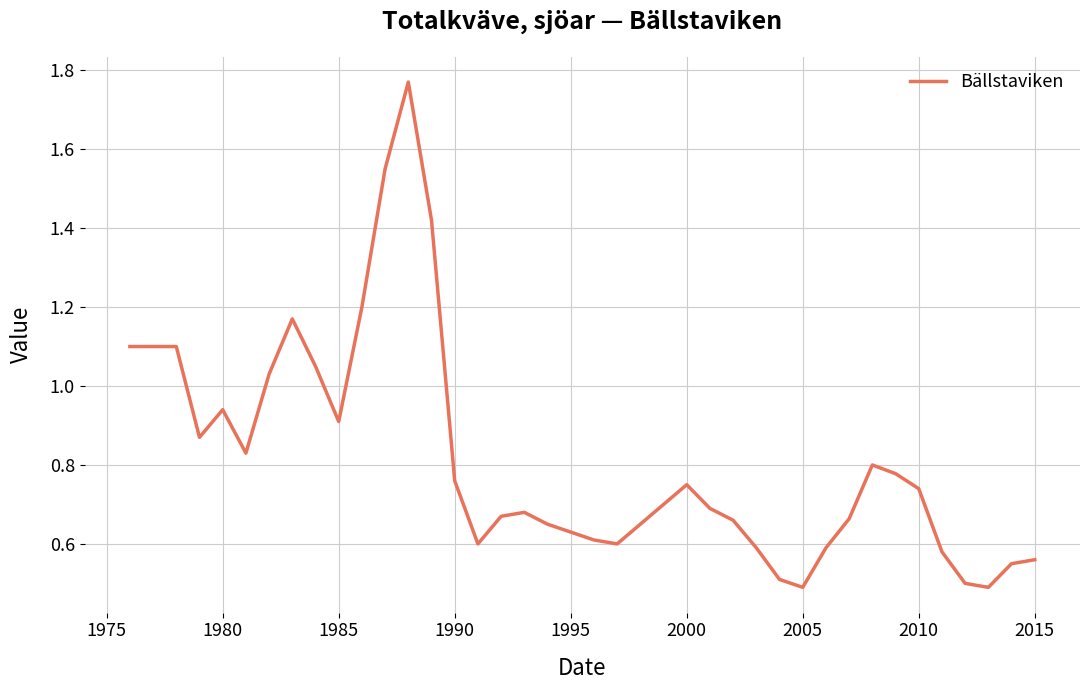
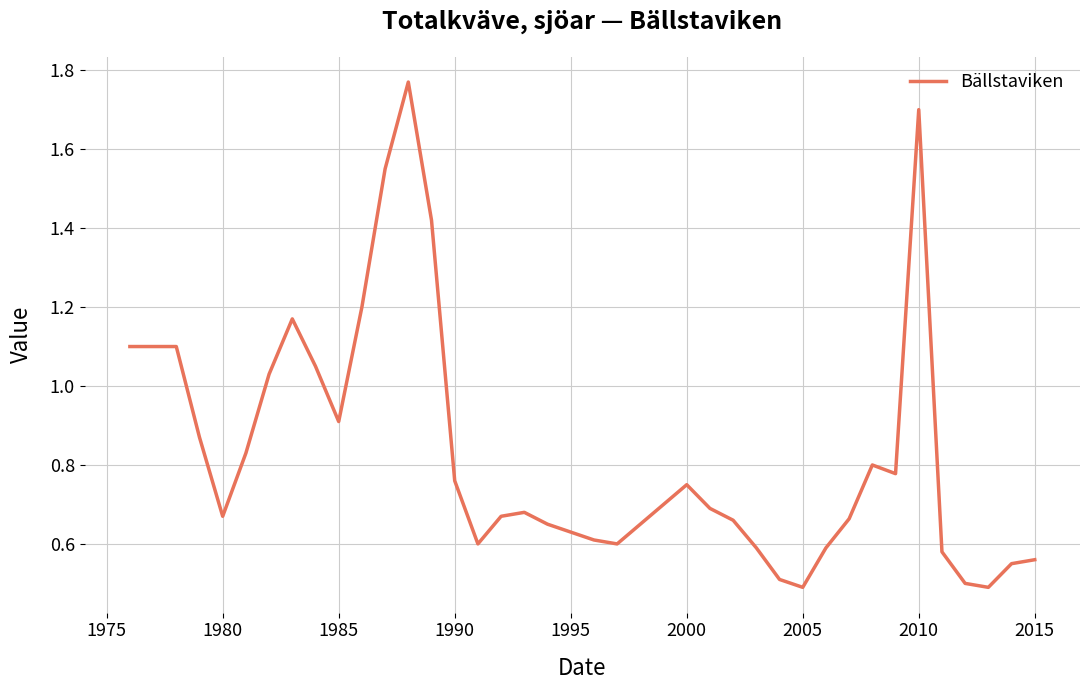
  {
-   "1980": 0.94,
+   "1980": 0.67,
    "1985": 0.91,
    "1990": 0.76,
    "1995": 0.63,
    "2000": 0.75,
    "2005": 0.49,
-   "2010": 0.74,
+   "2010": 1.70,
    "2015": 0.56
  }
